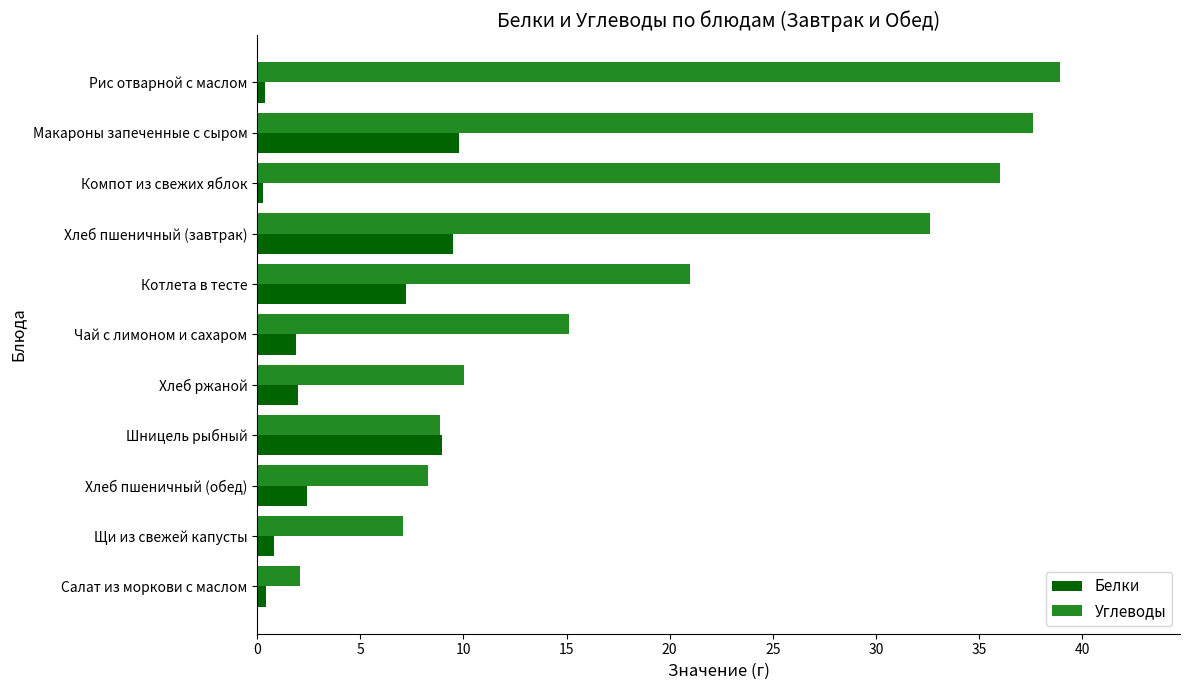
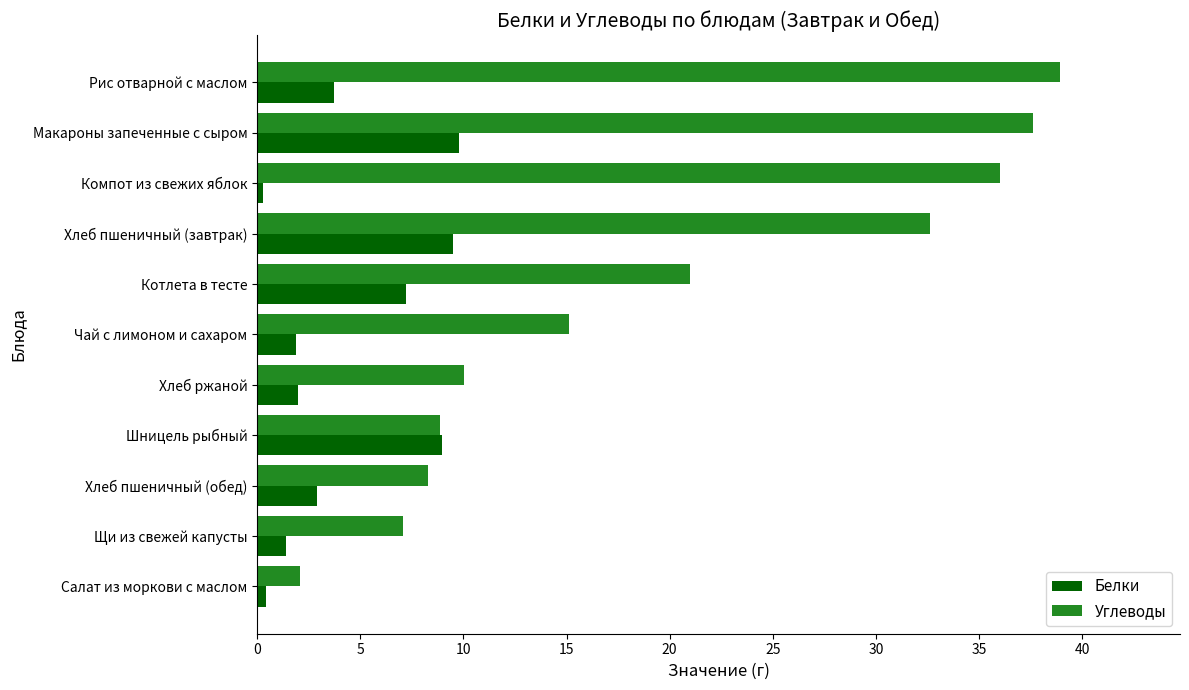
  {
    "Белки": {
-     "Рис отварной с маслом": 0.4,
+     "Рис отварной с маслом": 3.7,
      "Макароны запеченные с сыром": 9.8,
      "Компот из свежих яблок": 0.3,
      "Хлеб пшеничный (завтрак)": 9.5,
      "Котлета в тесте": 7.2,
      "Чай с лимоном и сахаром": 1.9,
      "Хлеб ржаной": 2.0,
      "Шницель рыбный": 9.0,
-     "Хлеб пшеничный (обед)": 2.4,
-     "Щи из свежей капусты": 0.8,
+     "Хлеб пшеничный (обед)": 2.9,
+     "Щи из свежей капусты": 1.4,
      "Салат из моркови с маслом": 0.5
    },
    "Углеводы": {
      "Рис отварной с маслом": 38.9,
      "Макароны запеченные с сыром": 37.6,
      "Компот из свежих яблок": 36.0,
      "Хлеб пшеничный (завтрак)": 32.6,
      "Котлета в тесте": 21.0,
      "Чай с лимоном и сахаром": 15.1,
      "Хлеб ржаной": 10.0,
      "Шницель рыбный": 8.9,
      "Хлеб пшеничный (обед)": 8.3,
      "Щи из свежей капусты": 7.1,
      "Салат из моркови с маслом": 2.1
    }
  }
